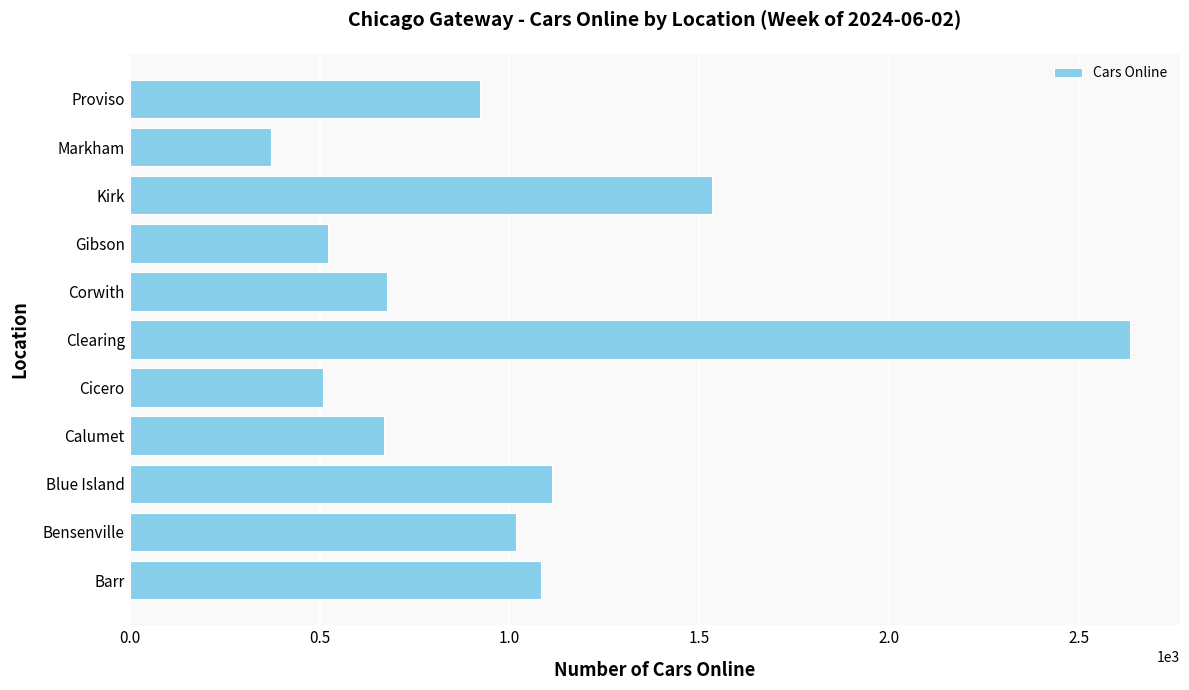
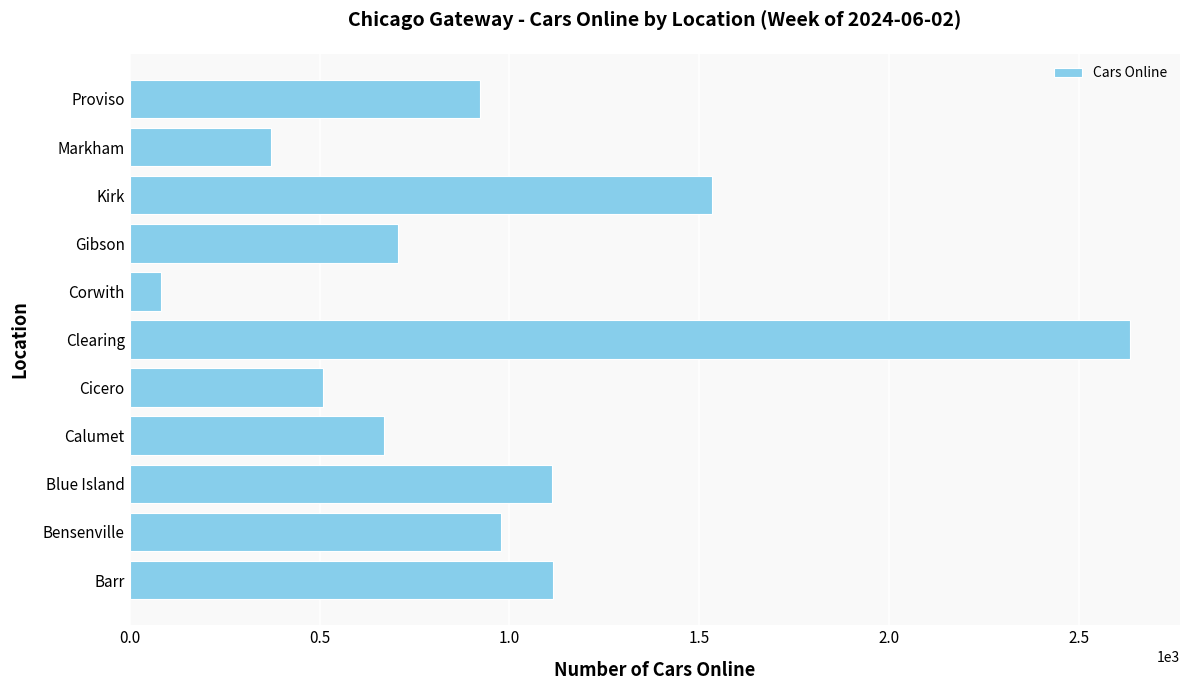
  {
    "Proviso": 920,
    "Markham": 370,
    "Kirk": 1530,
-   "Gibson": 520,
-   "Corwith": 680,
+   "Gibson": 710,
+   "Corwith": 80,
    "Clearing": 2630,
    "Cicero": 510,
    "Calumet": 670,
    "Blue Island": 1110,
-   "Bensenville": 1020,
-   "Barr": 1080
+   "Bensenville": 980,
+   "Barr": 1120
  }
